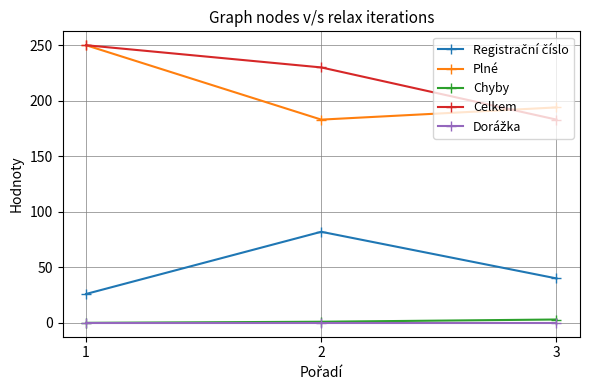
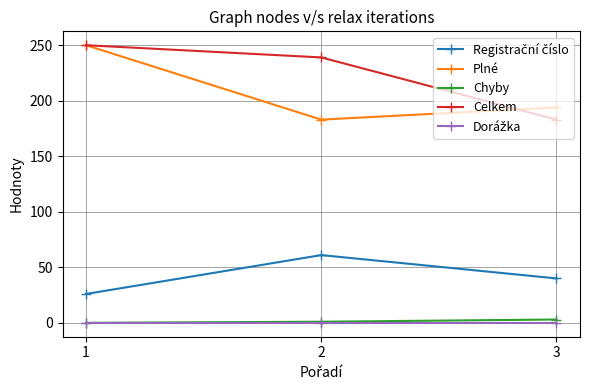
  {
    "Registrační číslo": {
      "1": 26,
-     "2": 82,
+     "2": 61,
      "3": 40
    },
    "Plné": {
      "2": 183
    },
    "Chyby": {
      "3": 3
    },
    "Celkem": {
-     "2": 230
+     "2": 239
    },
    "Dorážka": {
      "3": 0
    }
  }
